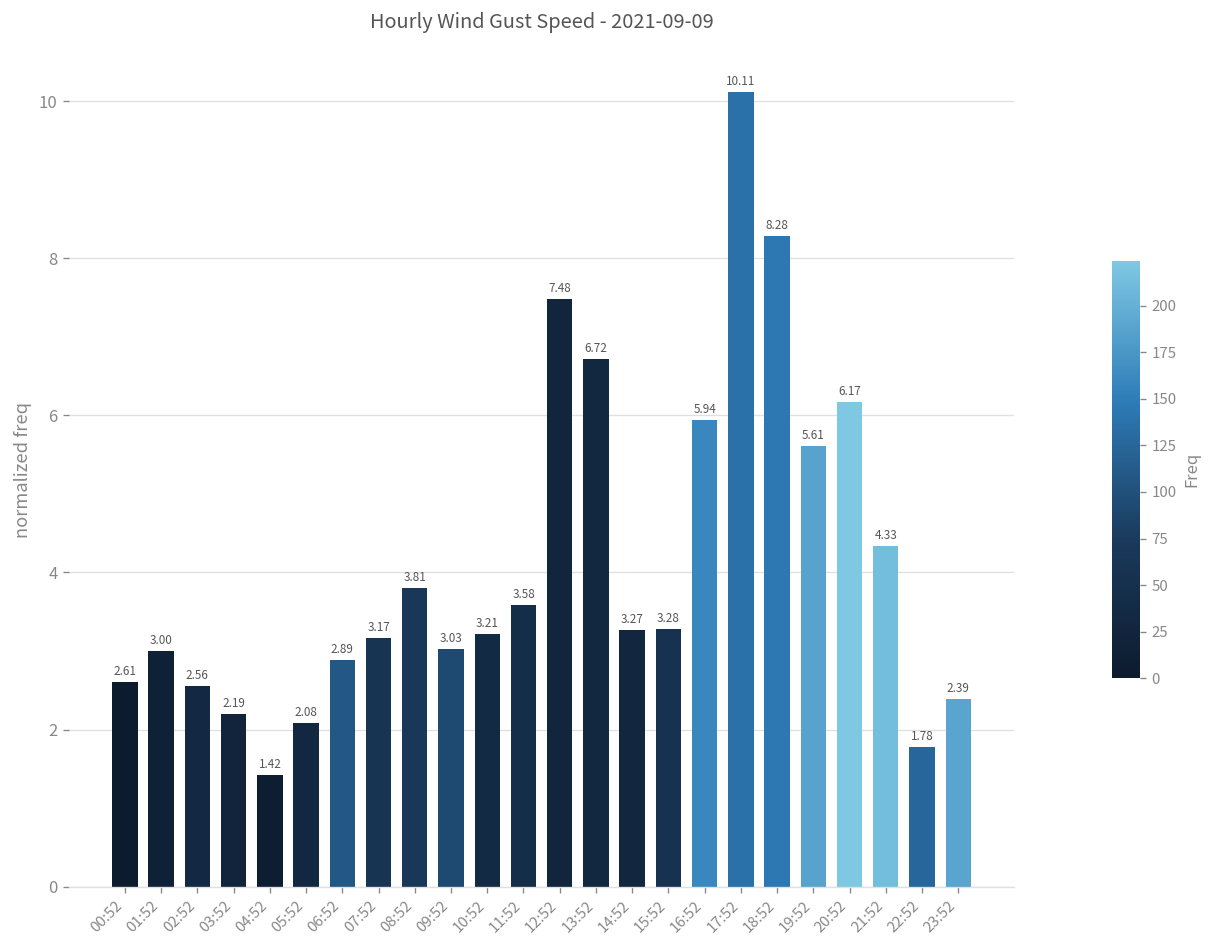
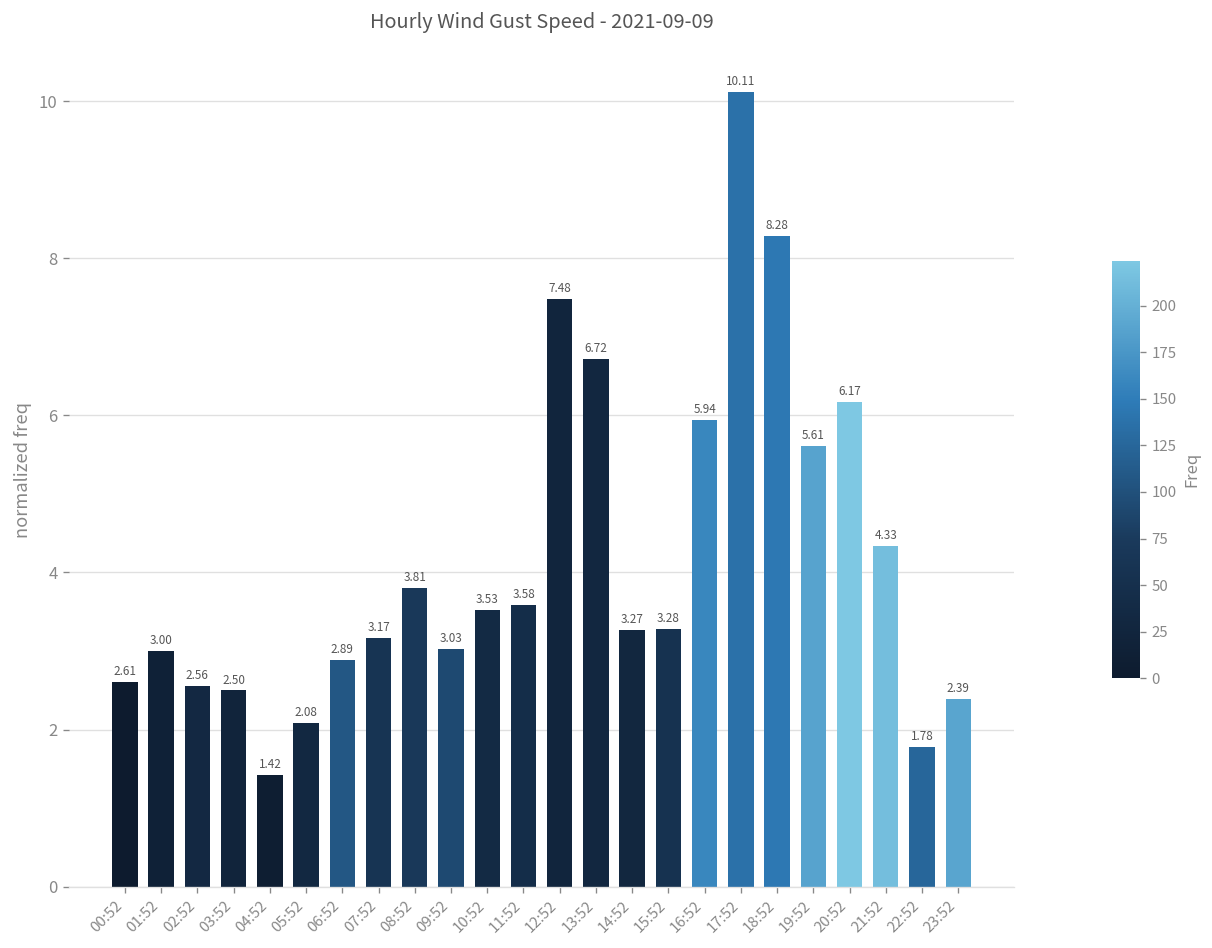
  {
    "00:52": 2.61,
    "01:52": 3.00,
    "02:52": 2.56,
-   "03:52": 2.19,
+   "03:52": 2.50,
    "04:52": 1.42,
    "05:52": 2.08,
    "06:52": 2.89,
    "07:52": 3.17,
    "08:52": 3.81,
    "09:52": 3.03,
-   "10:52": 3.21,
+   "10:52": 3.53,
    "11:52": 3.58,
    "12:52": 7.48,
    "13:52": 6.72,
    "14:52": 3.27,
    "15:52": 3.28,
    "16:52": 5.94,
    "17:52": 10.11,
    "18:52": 8.28,
    "19:52": 5.61,
    "20:52": 6.17,
    "21:52": 4.33,
    "22:52": 1.78,
    "23:52": 2.39
  }
